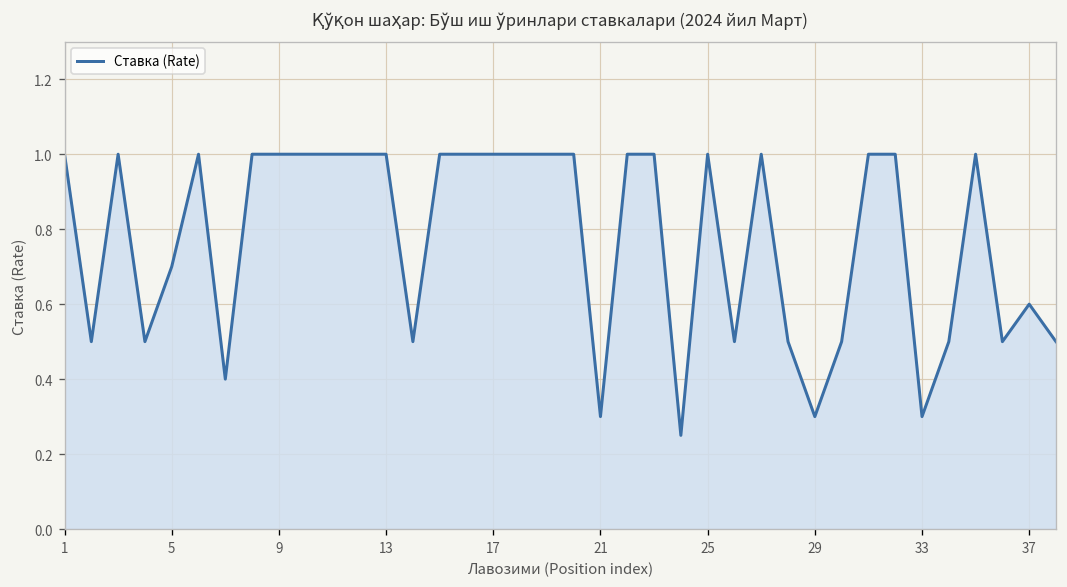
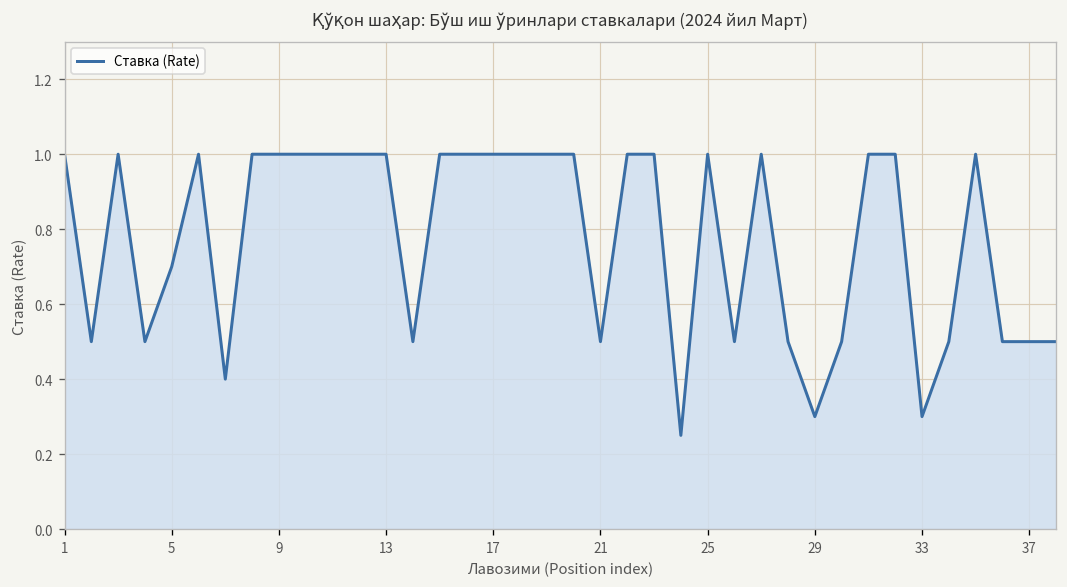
  {
    "1": 1.0,
    "5": 0.7,
    "9": 1.0,
    "13": 1.0,
    "17": 1.0,
-   "21": 0.3,
+   "21": 0.5,
    "25": 1.0,
    "29": 0.3,
    "33": 0.3,
-   "37": 0.6
+   "37": 0.5
  }
